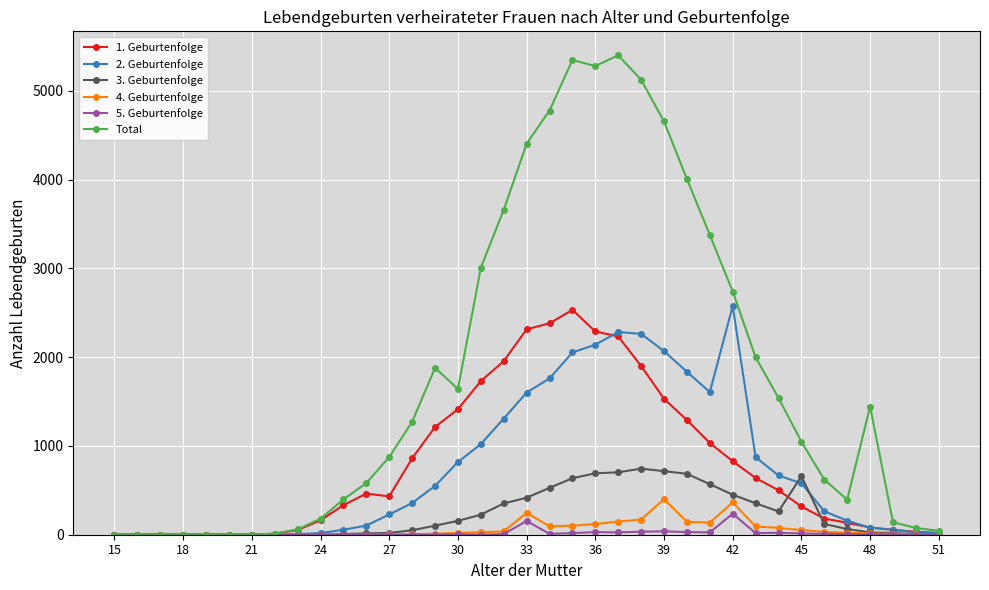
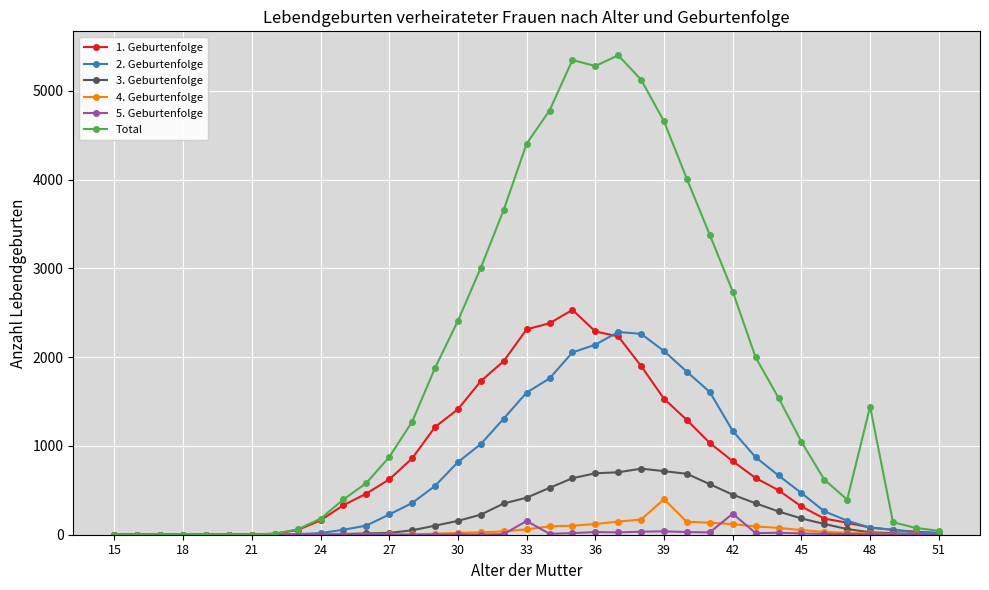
  {
    "1. Geburtenfolge": {
-     "27": 400,
+     "27": 600,
      "30": 1400,
      "33": 2300,
      "36": 2300,
      "39": 1500,
      "42": 800,
      "45": 300
    },
    "2. Geburtenfolge": {
      "27": 200,
      "30": 800,
      "33": 1600,
      "36": 2100,
      "39": 2100,
-     "42": 2600,
-     "45": 600
+     "42": 1200,
+     "45": 500
    },
    "3. Geburtenfolge": {
      "30": 200,
      "33": 400,
      "36": 700,
      "39": 700,
      "42": 500,
-     "45": 700
+     "45": 200
    },
    "4. Geburtenfolge": {
-     "33": 200,
+     "33": 100,
      "36": 100,
      "39": 400,
-     "42": 400,
+     "42": 100,
      "45": 100
    },
    "5. Geburtenfolge": {
      "33": 200,
      "36": 0,
      "39": 0,
      "42": 200,
      "45": 0
    },
    "Total": {
      "27": 900,
-     "30": 1600,
+     "30": 2400,
      "33": 4400,
      "36": 5300,
      "39": 4700,
      "42": 2700,
      "45": 1000,
      "48": 1400
    }
  }
